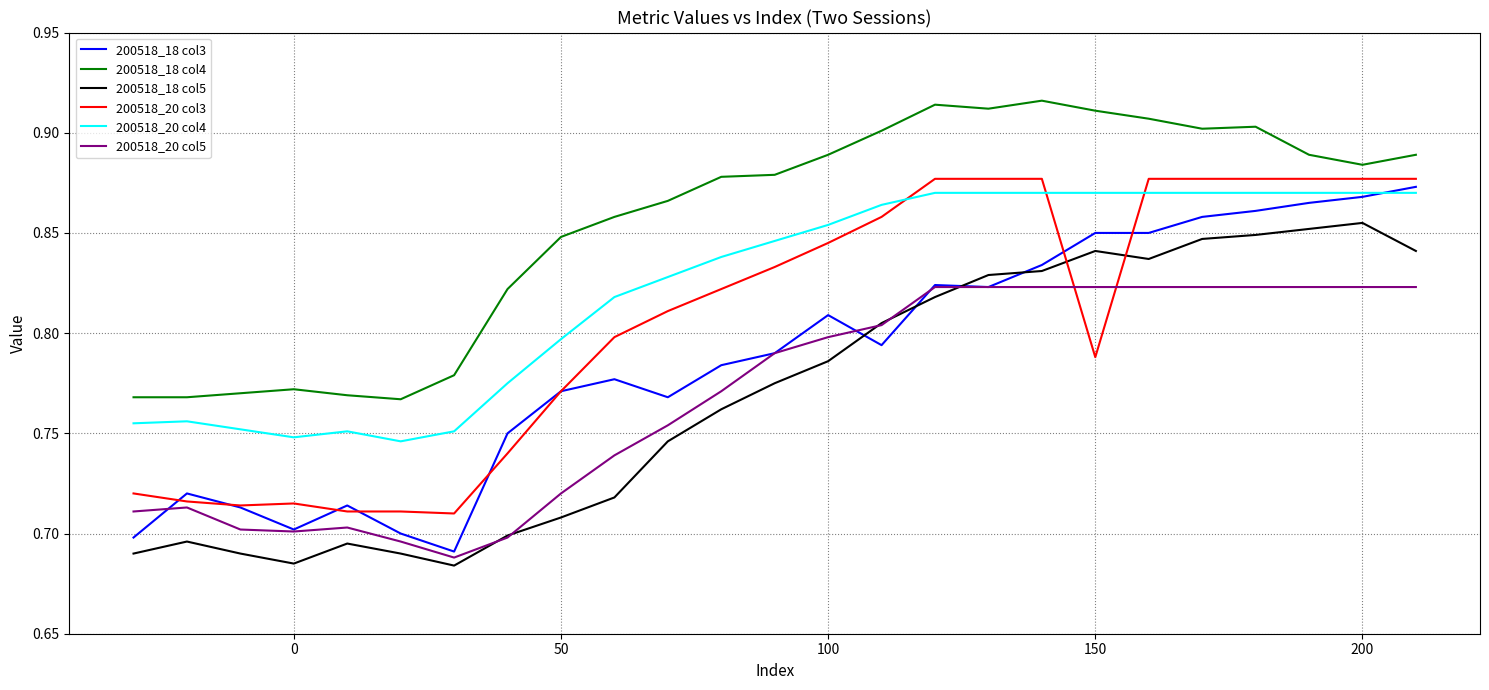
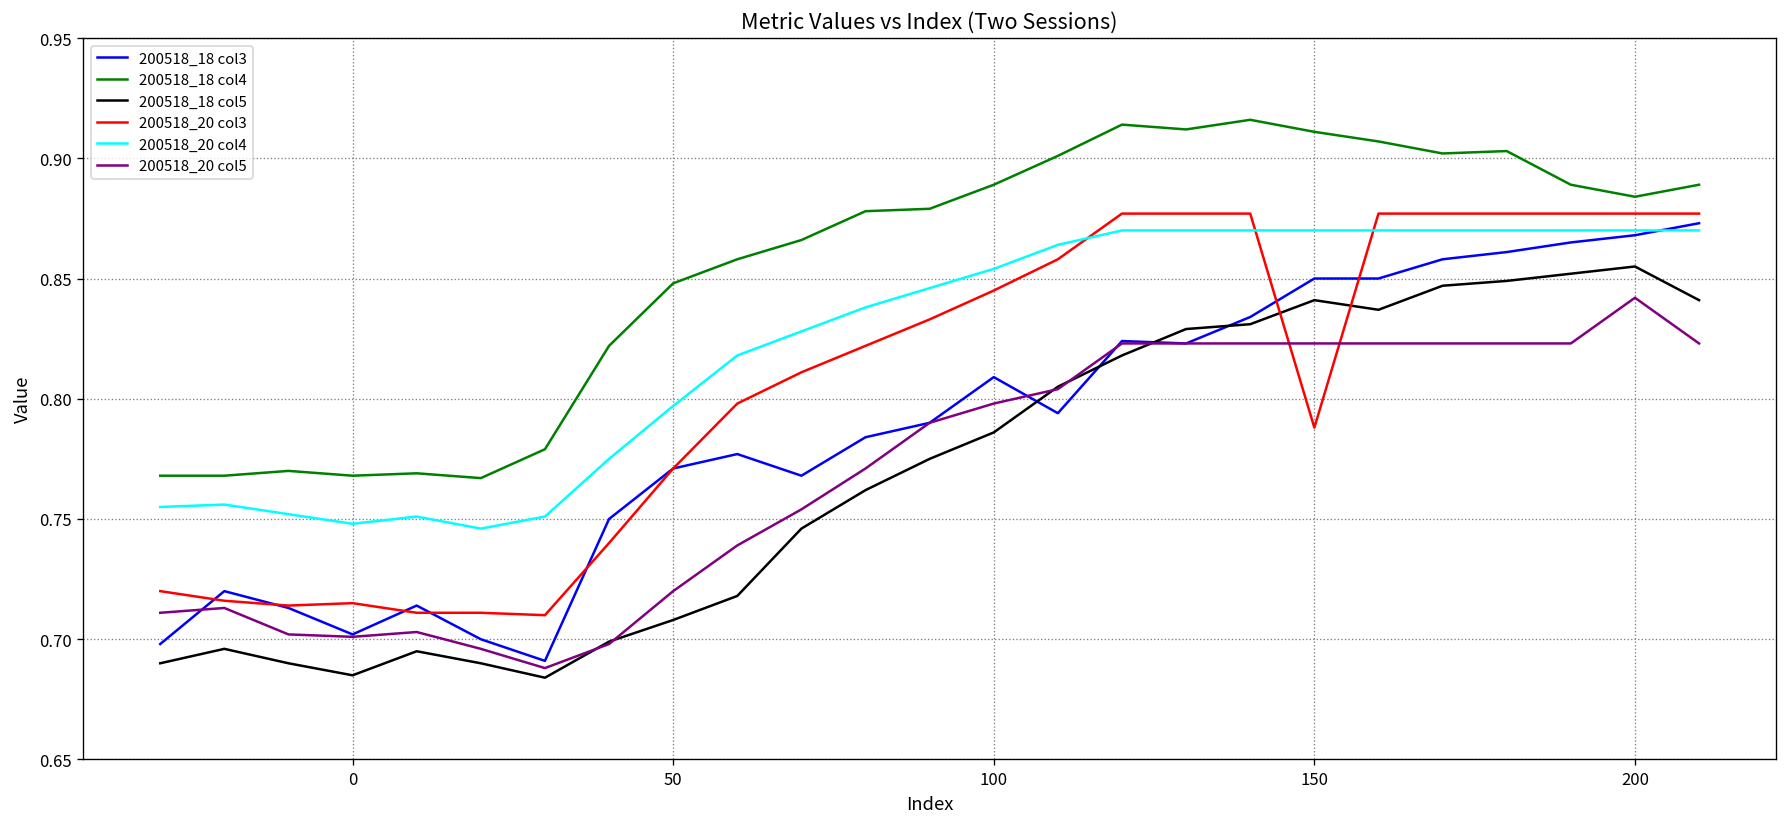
  {
    "200518_18 col3": {
      "100": 0.809,
      "150": 0.850,
      "200": 0.868
    },
    "200518_18 col4": {
-     "0": 0.772,
+     "0": 0.768,
      "50": 0.848,
      "100": 0.889,
      "150": 0.911,
      "200": 0.884
    },
    "200518_18 col5": {
      "0": 0.685,
      "50": 0.708,
      "100": 0.786,
      "150": 0.841,
      "200": 0.855
    },
    "200518_20 col3": {
      "0": 0.715,
      "100": 0.845,
      "150": 0.788,
      "200": 0.877
    },
    "200518_20 col4": {
      "0": 0.748,
      "50": 0.797,
      "100": 0.854,
      "150": 0.870,
      "200": 0.870
    },
    "200518_20 col5": {
      "50": 0.720,
      "100": 0.798,
      "150": 0.823,
-     "200": 0.823
+     "200": 0.842
    }
  }
